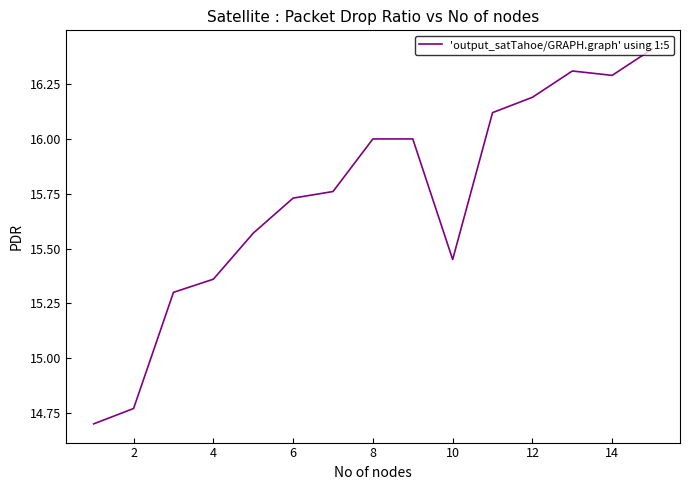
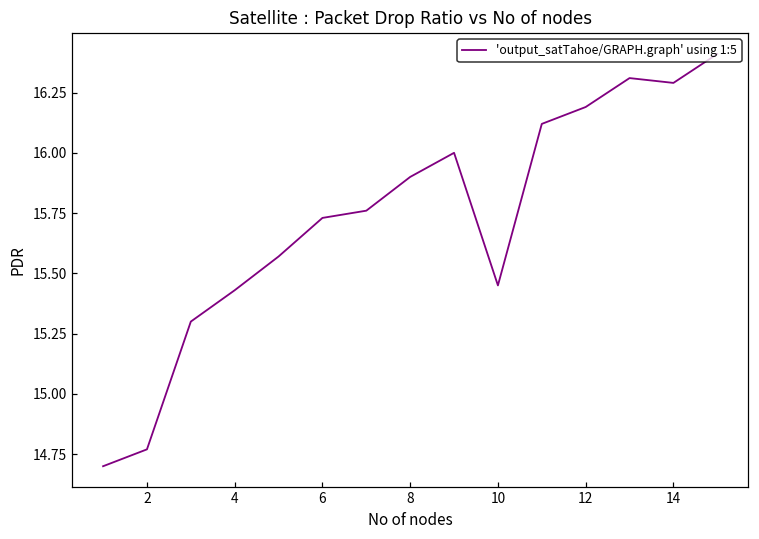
  {
    "2": 14.77,
-   "4": 15.36,
+   "4": 15.43,
    "6": 15.73,
-   "8": 16.0,
+   "8": 15.9,
    "10": 15.45,
    "12": 16.19,
    "14": 16.29
  }
